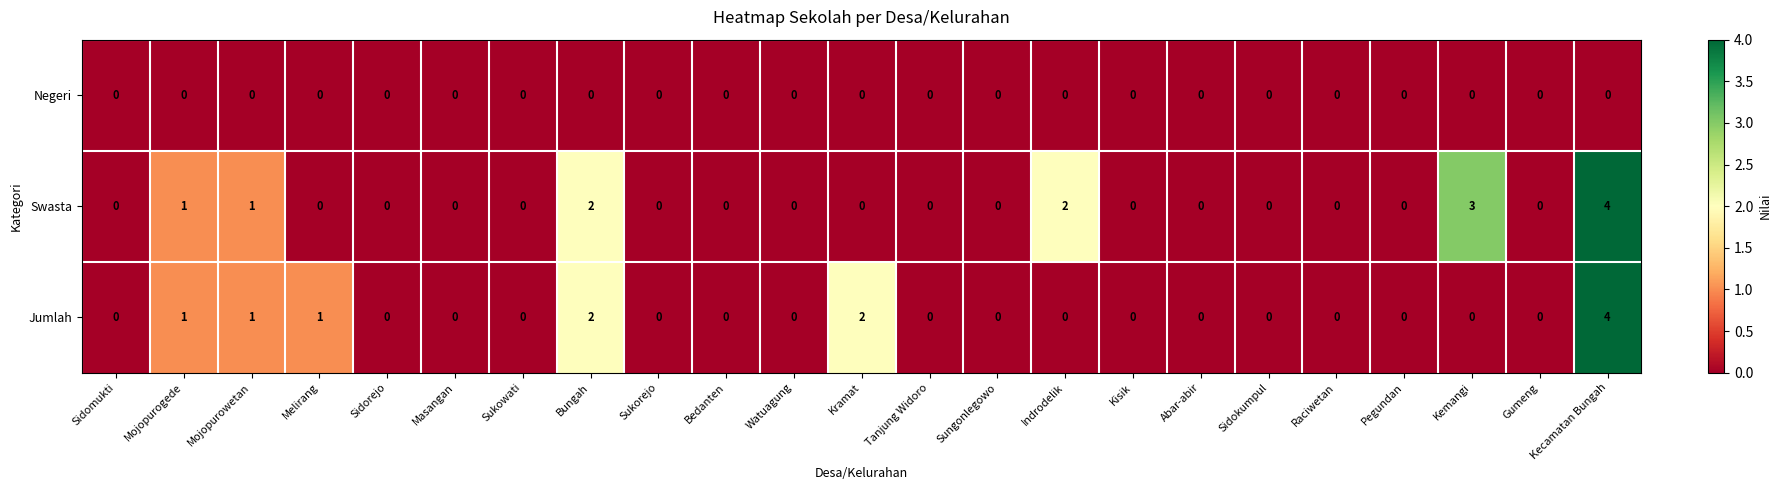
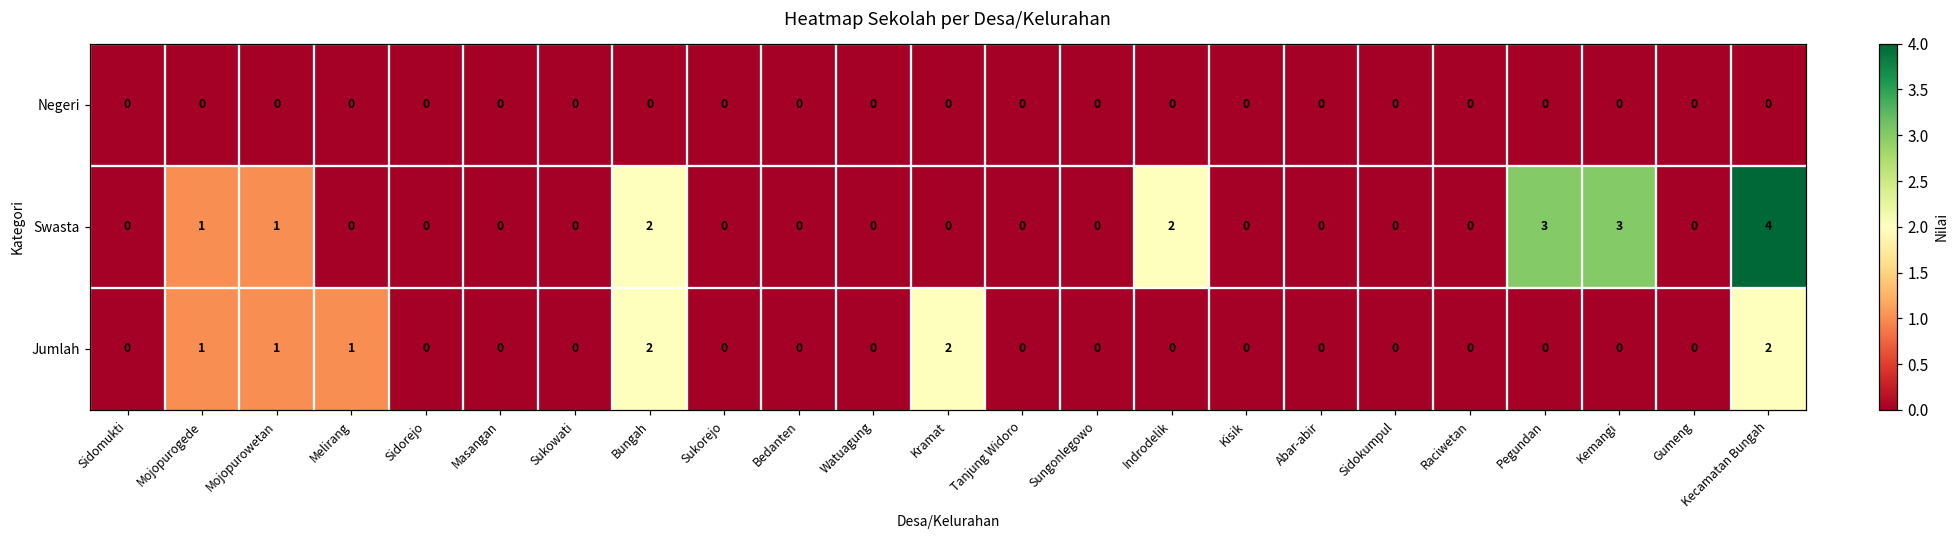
  {
    "Negeri": {
      "Sidomukti": 0,
      "Mojopurogede": 0,
      "Mojopurowetan": 0,
      "Melirang": 0,
      "Sidorejo": 0,
      "Masangan": 0,
      "Sukowati": 0,
      "Bungah": 0,
      "Sukorejo": 0,
      "Bedanten": 0,
      "Watuagung": 0,
      "Kramat": 0,
      "Tanjung Widoro": 0,
      "Sungonlegowo": 0,
      "Indrodelik": 0,
      "Kisik": 0,
      "Abar-abir": 0,
      "Sidokumpul": 0,
      "Raciwetan": 0,
      "Pegundan": 0,
      "Kemangi": 0,
      "Gumeng": 0,
      "Kecamatan Bungah": 0
    },
    "Swasta": {
      "Sidomukti": 0,
      "Mojopurogede": 1,
      "Mojopurowetan": 1,
      "Melirang": 0,
      "Sidorejo": 0,
      "Masangan": 0,
      "Sukowati": 0,
      "Bungah": 2,
      "Sukorejo": 0,
      "Bedanten": 0,
      "Watuagung": 0,
      "Kramat": 0,
      "Tanjung Widoro": 0,
      "Sungonlegowo": 0,
      "Indrodelik": 2,
      "Kisik": 0,
      "Abar-abir": 0,
      "Sidokumpul": 0,
      "Raciwetan": 0,
-     "Pegundan": 0,
+     "Pegundan": 3,
      "Kemangi": 3,
      "Gumeng": 0,
      "Kecamatan Bungah": 4
    },
    "Jumlah": {
      "Sidomukti": 0,
      "Mojopurogede": 1,
      "Mojopurowetan": 1,
      "Melirang": 1,
      "Sidorejo": 0,
      "Masangan": 0,
      "Sukowati": 0,
      "Bungah": 2,
      "Sukorejo": 0,
      "Bedanten": 0,
      "Watuagung": 0,
      "Kramat": 2,
      "Tanjung Widoro": 0,
      "Sungonlegowo": 0,
      "Indrodelik": 0,
      "Kisik": 0,
      "Abar-abir": 0,
      "Sidokumpul": 0,
      "Raciwetan": 0,
      "Pegundan": 0,
      "Kemangi": 0,
      "Gumeng": 0,
-     "Kecamatan Bungah": 4
+     "Kecamatan Bungah": 2
    }
  }
